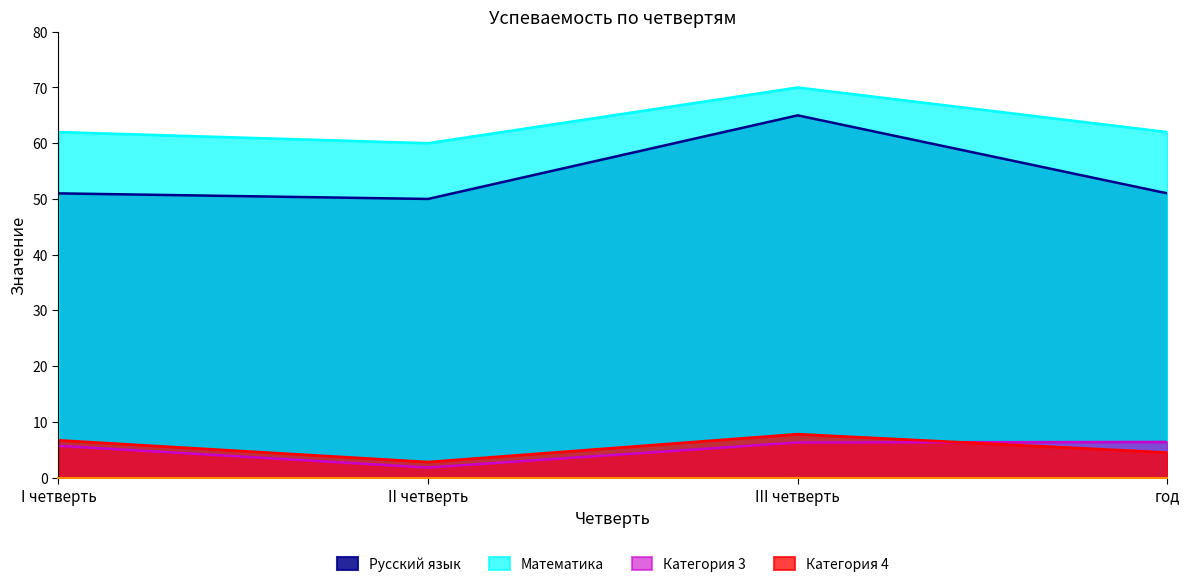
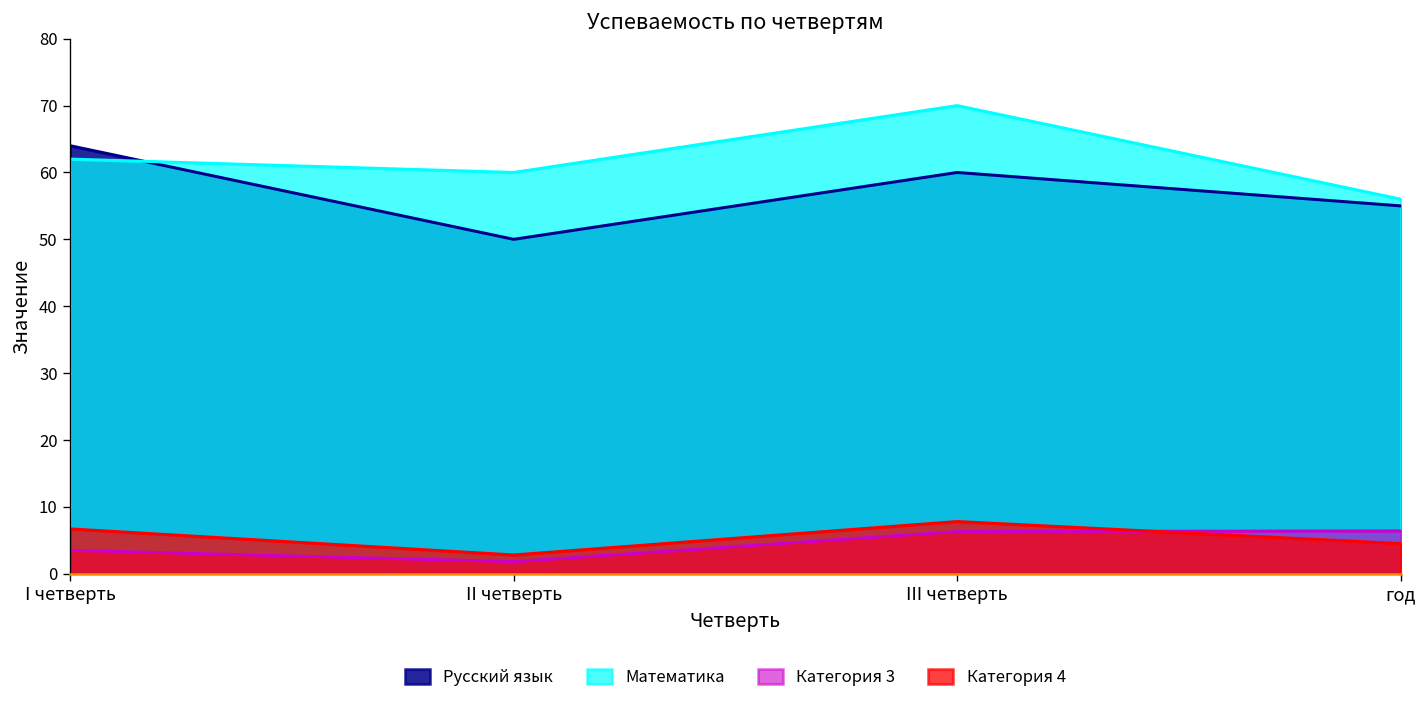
  {
    "Русский язык": {
-     "I четверть": 51,
+     "I четверть": 64,
      "II четверть": 50,
-     "III четверть": 65,
-     "год": 51
+     "III четверть": 60,
+     "год": 55
    },
    "Математика": {
      "I четверть": 62,
      "II четверть": 60,
      "III четверть": 70,
-     "год": 62
+     "год": 56
    },
    "Категория 3": {
-     "I четверть": 6,
+     "I четверть": 4,
      "II четверть": 2,
      "III четверть": 6,
      "год": 6
    },
    "Категория 4": {
      "I четверть": 7,
      "II четверть": 3,
      "III четверть": 8,
      "год": 5
    }
  }
